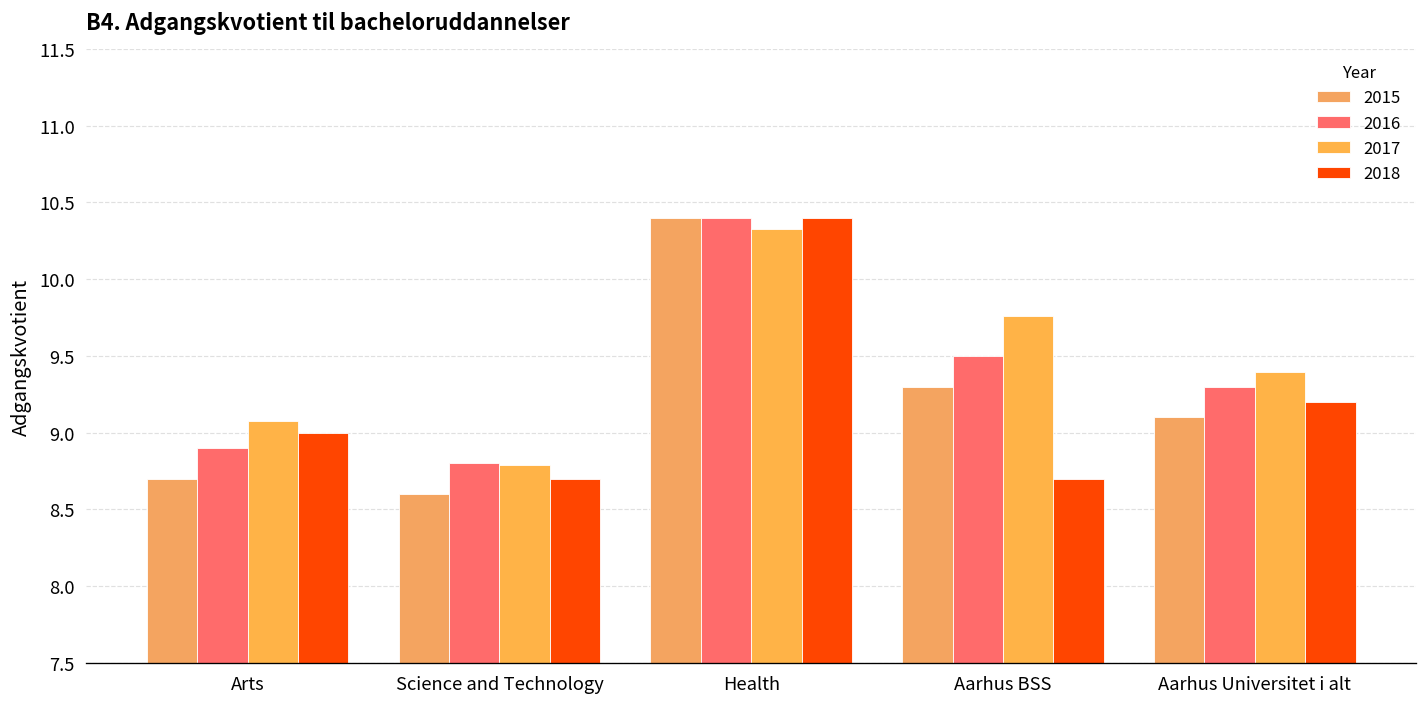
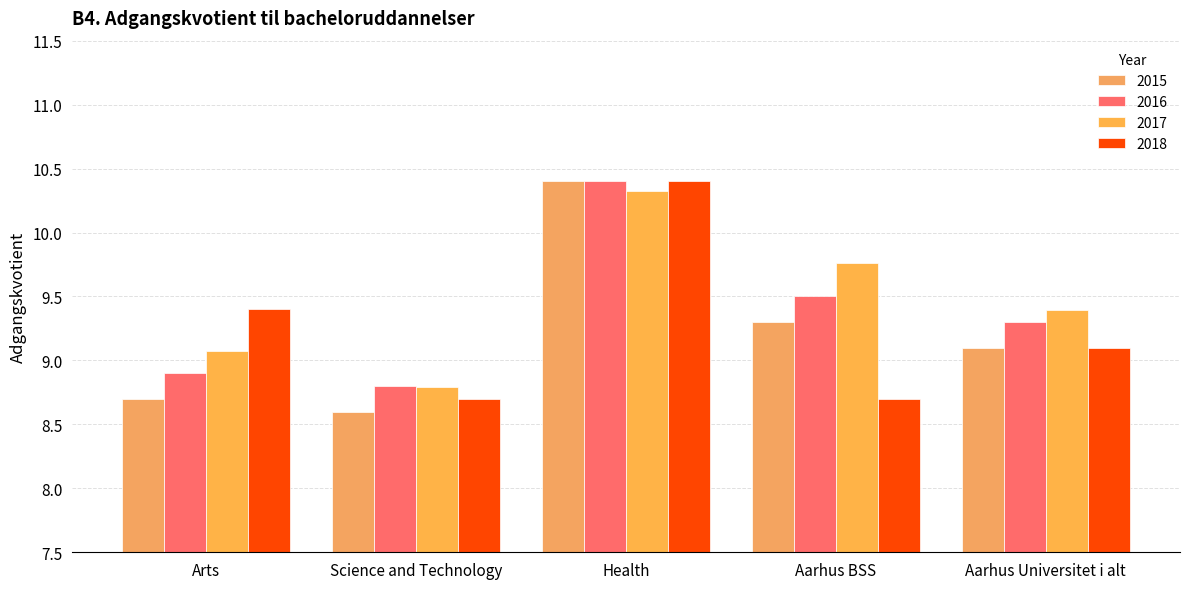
  {
    "2018": {
-     "Arts": 9.0,
+     "Arts": 9.4,
      "Science and Technology": 8.7,
      "Health": 10.4,
      "Aarhus BSS": 8.7,
-     "Aarhus Universitet i alt": 9.2
+     "Aarhus Universitet i alt": 9.1
    }
  }
